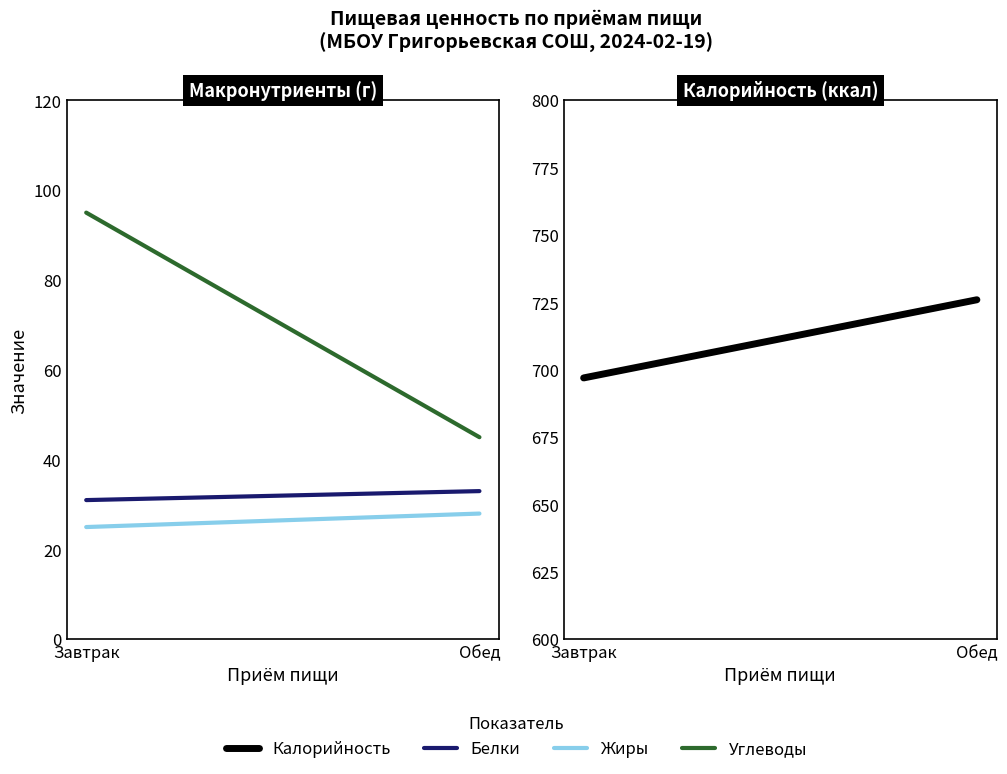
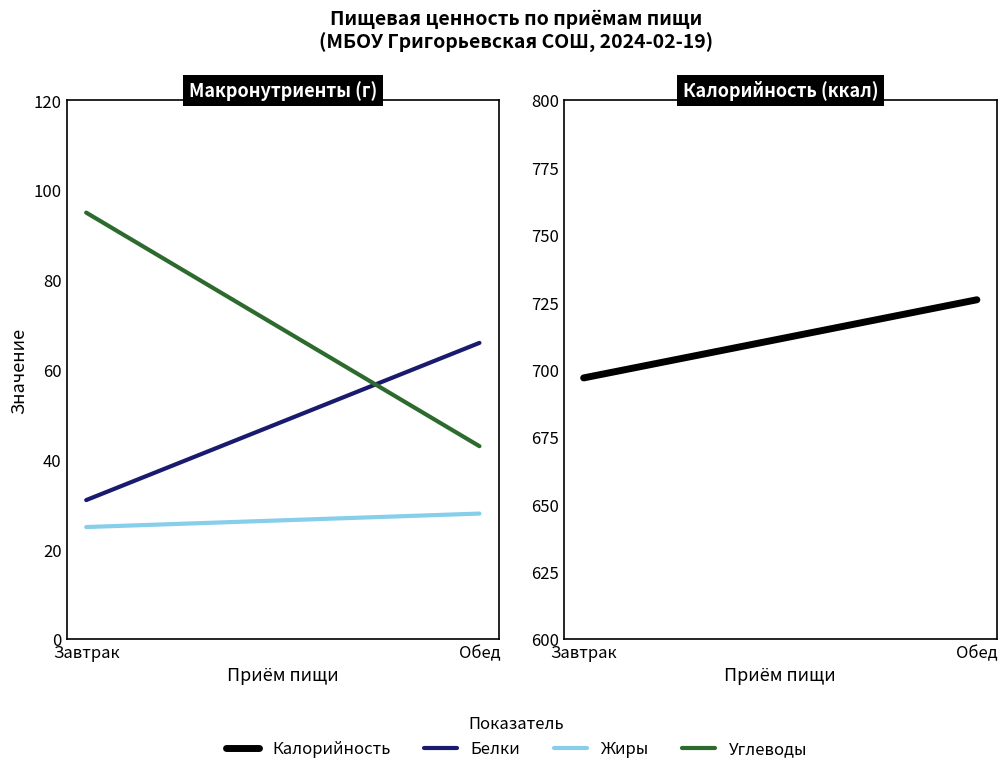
  {
    "Макронутриенты (г)": {
      "Белки": {
        "Завтрак": 31,
-       "Обед": 33
+       "Обед": 66
      },
      "Жиры": {
        "Завтрак": 25,
        "Обед": 28
      },
      "Углеводы": {
        "Завтрак": 95,
-       "Обед": 45
+       "Обед": 43
      }
    },
    "Калорийность (ккал)": {
      "Завтрак": 697,
      "Обед": 726
    }
  }
